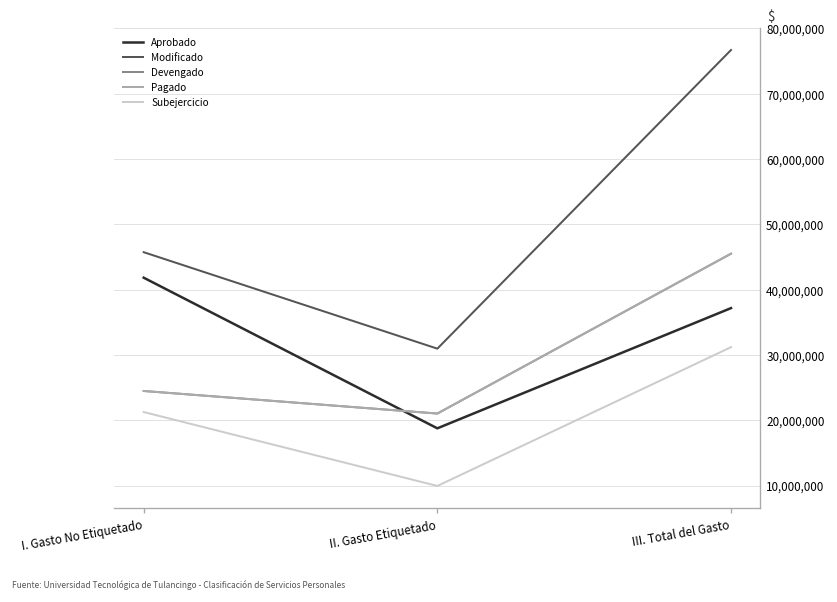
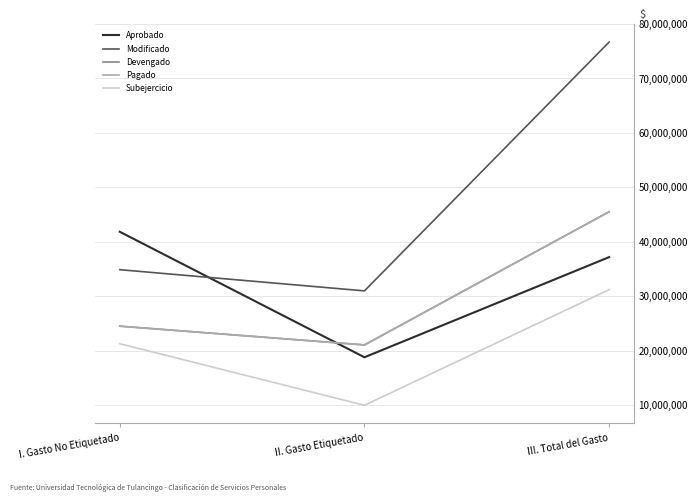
  {
    "Aprobado": {
      "I. Gasto No Etiquetado": "42,000,000",
      "II. Gasto Etiquetado": "19,000,000",
      "III. Total del Gasto": "37,000,000"
    },
    "Modificado": {
-     "I. Gasto No Etiquetado": "46,000,000",
+     "I. Gasto No Etiquetado": "35,000,000",
      "II. Gasto Etiquetado": "31,000,000",
      "III. Total del Gasto": "77,000,000"
    }
  }
